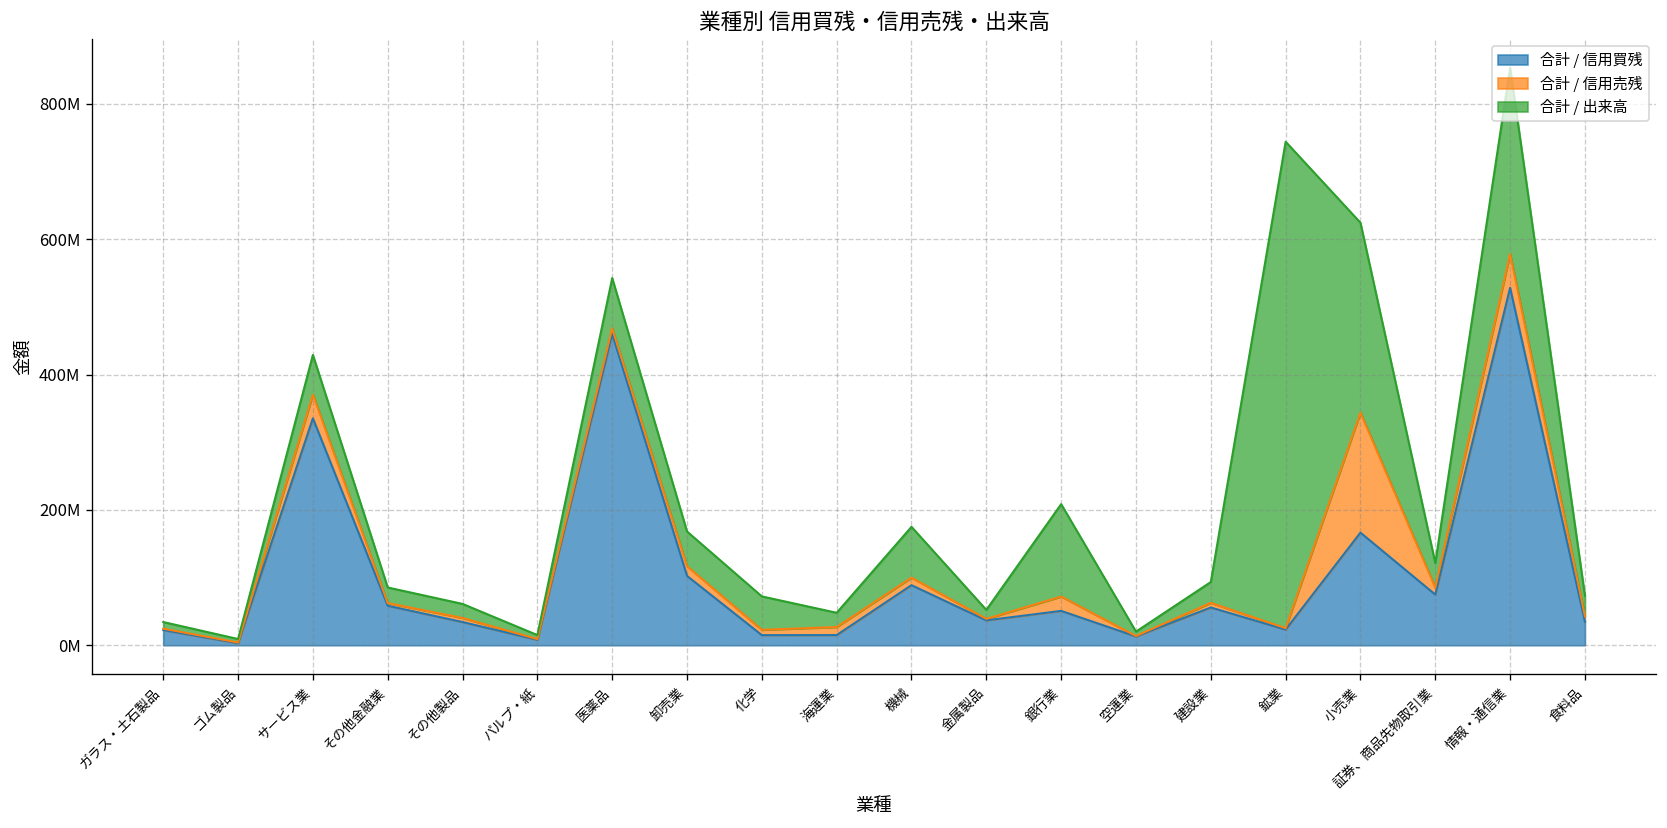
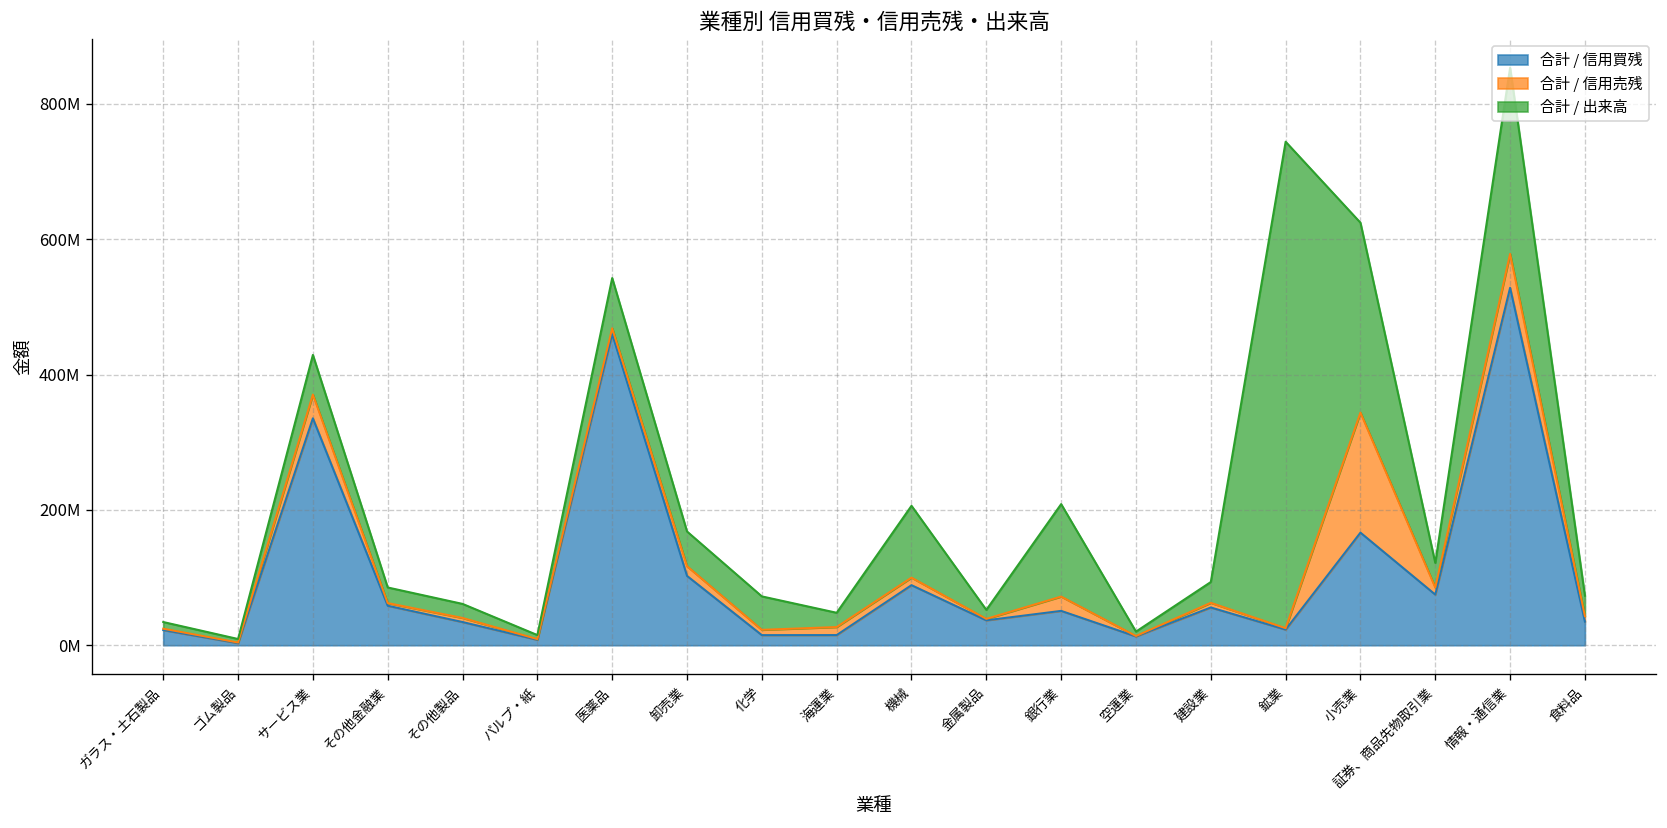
  {
    "合計 / 信用買残": {
      "サービス業": 340000000,
      "その他製品": 30000000,
      "医薬品": 460000000,
      "卸売業": 100000000,
      "化学": 10000000,
      "海運業": 20000000,
      "機械": 90000000,
      "銀行業": 50000000,
      "建設業": 60000000,
      "小売業": 170000000,
      "証券、商品先物取引業": 70000000,
      "情報・通信業": 530000000,
      "食料品": 30000000
    },
    "合計 / 信用売残": {
      "サービス業": 40000000,
      "その他製品": 10000000,
      "医薬品": 10000000,
      "卸売業": 10000000,
      "化学": 10000000,
      "海運業": 10000000,
      "機械": 10000000,
      "銀行業": 20000000,
      "建設業": 10000000,
      "小売業": 180000000,
      "証券、商品先物取引業": 10000000,
      "情報・通信業": 50000000,
      "食料品": 10000000
    },
    "合計 / 出来高": {
      "ガラス・土石製品": 10000000,
      "ゴム製品": 10000000,
      "サービス業": 60000000,
      "その他金融業": 20000000,
      "その他製品": 20000000,
      "パルプ・紙": 10000000,
      "医薬品": 70000000,
      "卸売業": 50000000,
      "化学": 50000000,
      "海運業": 20000000,
-     "機械": 80000000,
+     "機械": 110000000,
      "金属製品": 10000000,
      "銀行業": 140000000,
      "空運業": 10000000,
      "建設業": 30000000,
      "鉱業": 720000000,
      "小売業": 280000000,
      "証券、商品先物取引業": 40000000,
      "食料品": 30000000
    }
  }
